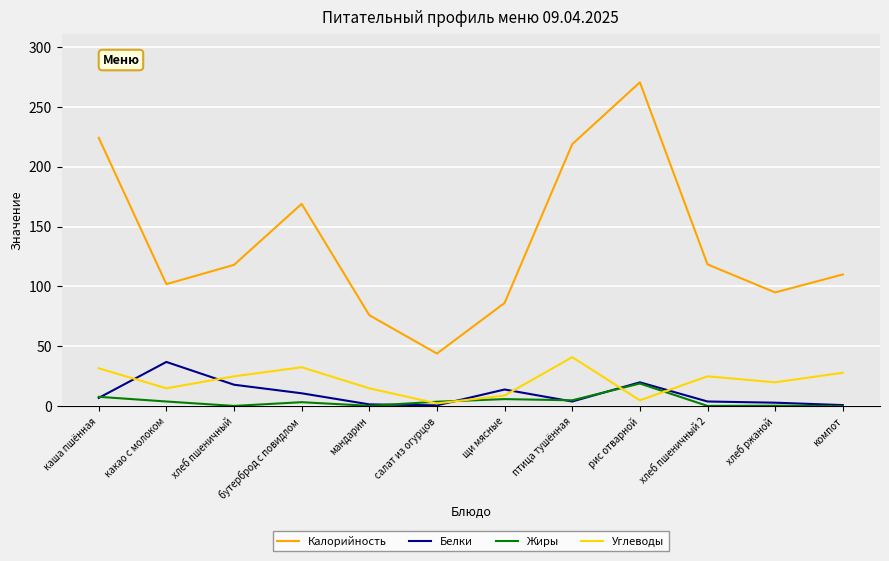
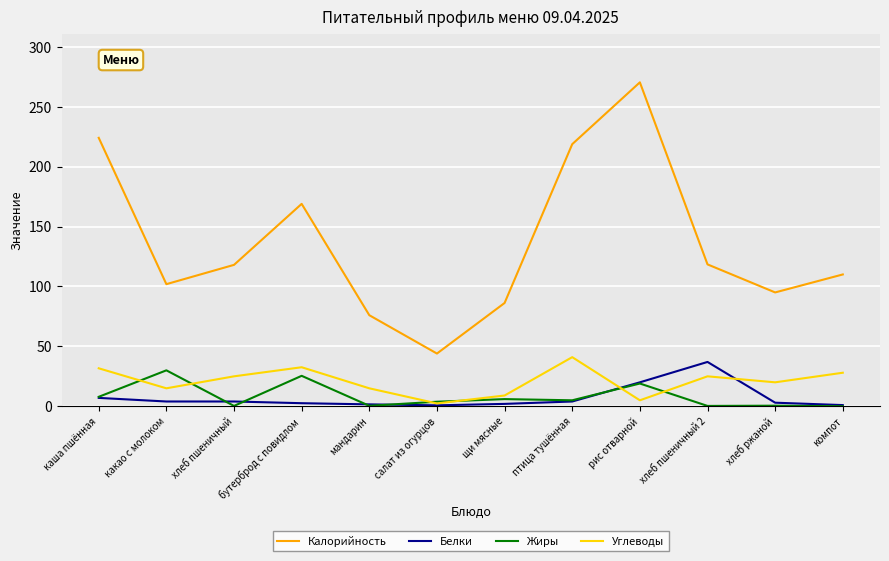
  {
    "Белки": {
-     "какао с молоком": 37,
-     "хлеб пшеничный": 18,
-     "бутерброд с повидлом": 11,
-     "щи мясные": 14,
-     "хлеб пшеничный 2": 4,
+     "какао с молоком": 4,
+     "хлеб пшеничный": 4,
+     "бутерброд с повидлом": 3,
+     "щи мясные": 2,
+     "хлеб пшеничный 2": 37,
      "хлеб ржаной": 3
    },
    "Жиры": {
-     "какао с молоком": 4,
+     "какао с молоком": 30,
      "хлеб пшеничный": 0,
-     "бутерброд с повидлом": 3,
+     "бутерброд с повидлом": 25,
      "щи мясные": 6,
      "хлеб пшеничный 2": 0,
      "хлеб ржаной": 1
    }
  }
